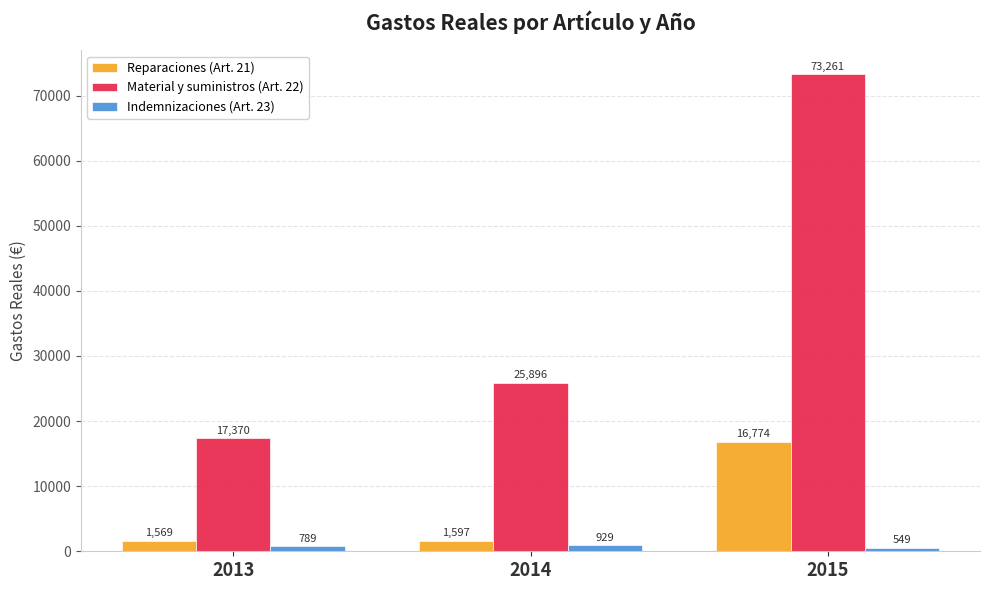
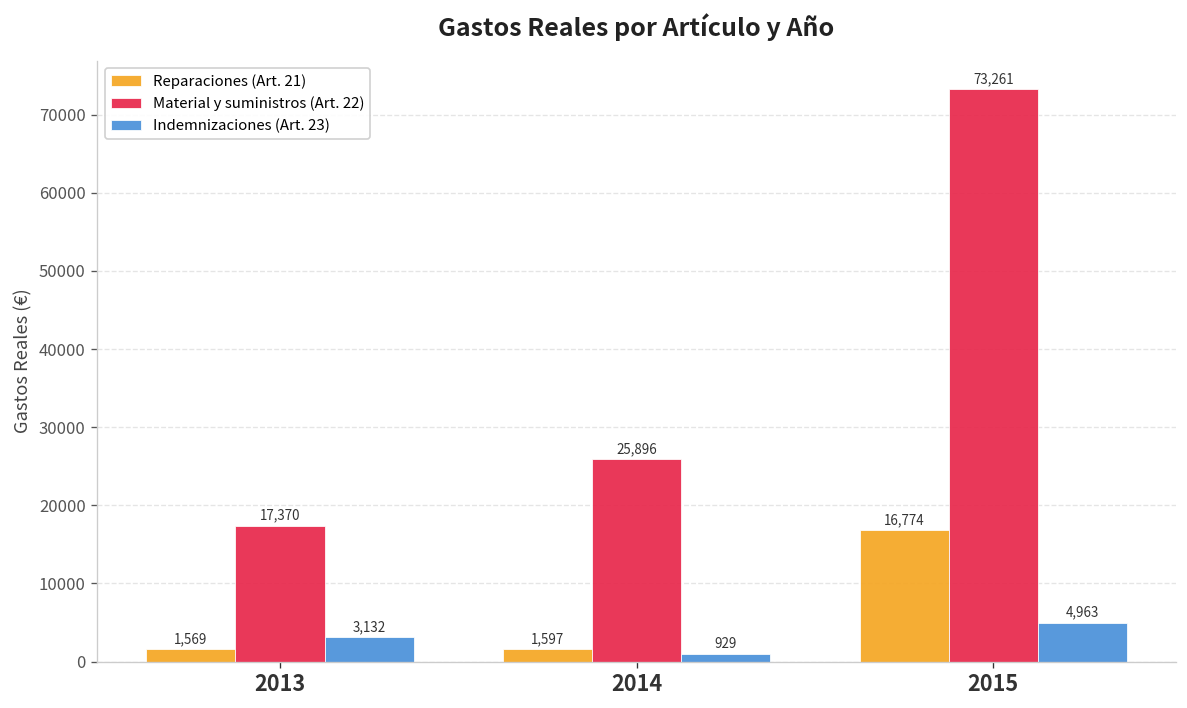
  {
    "Reparaciones (Art. 21)": {
      "2013": "1,569",
      "2014": "1,597",
      "2015": "16,774"
    },
    "Material y suministros (Art. 22)": {
      "2013": "17,370",
      "2014": "25,896",
      "2015": "73,261"
    },
    "Indemnizaciones (Art. 23)": {
-     "2013": "789",
+     "2013": "3,132",
      "2014": "929",
-     "2015": "549"
+     "2015": "4,963"
    }
  }
